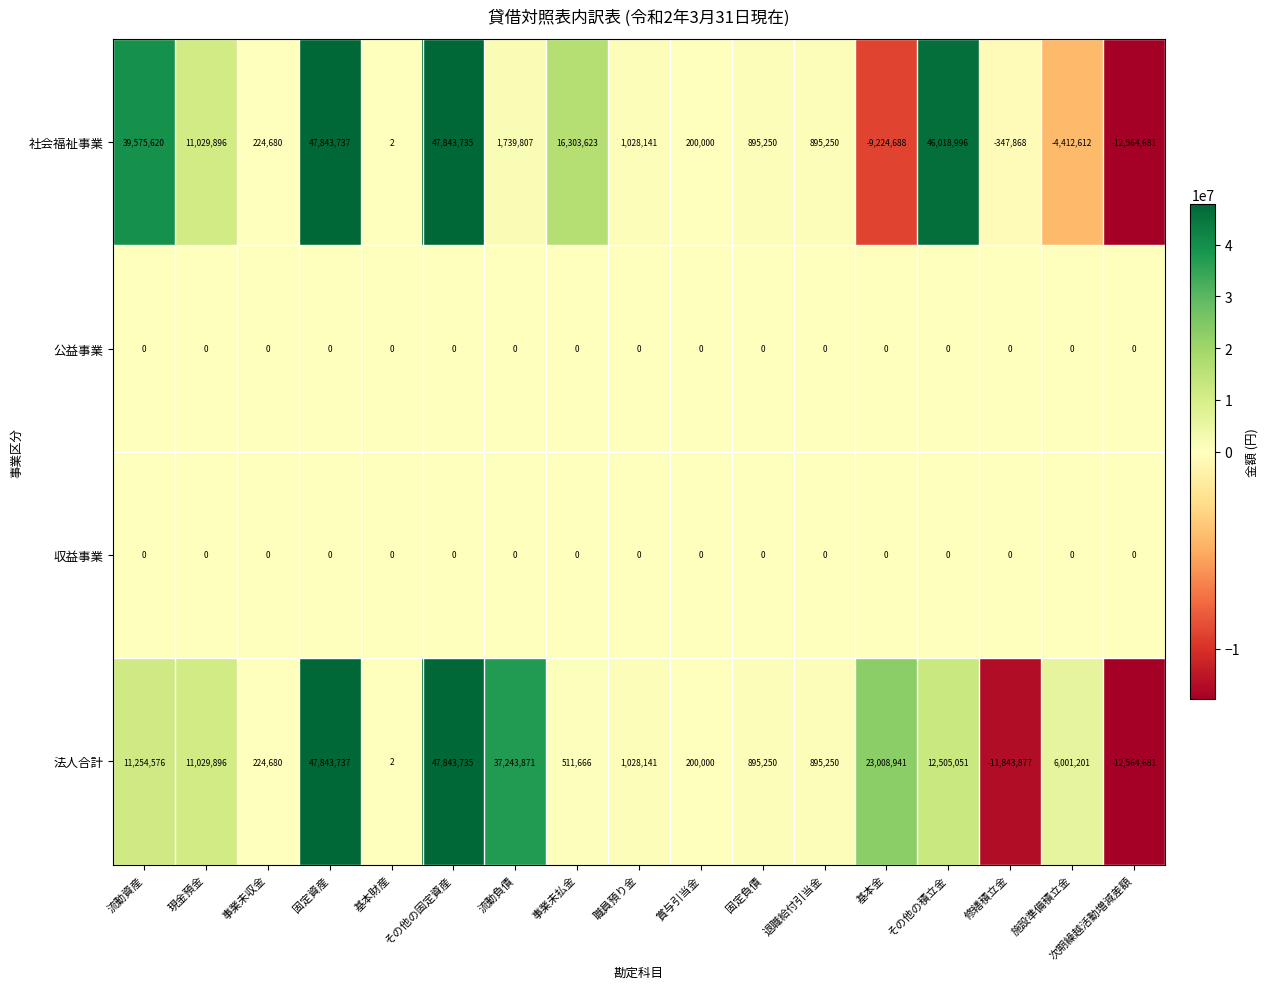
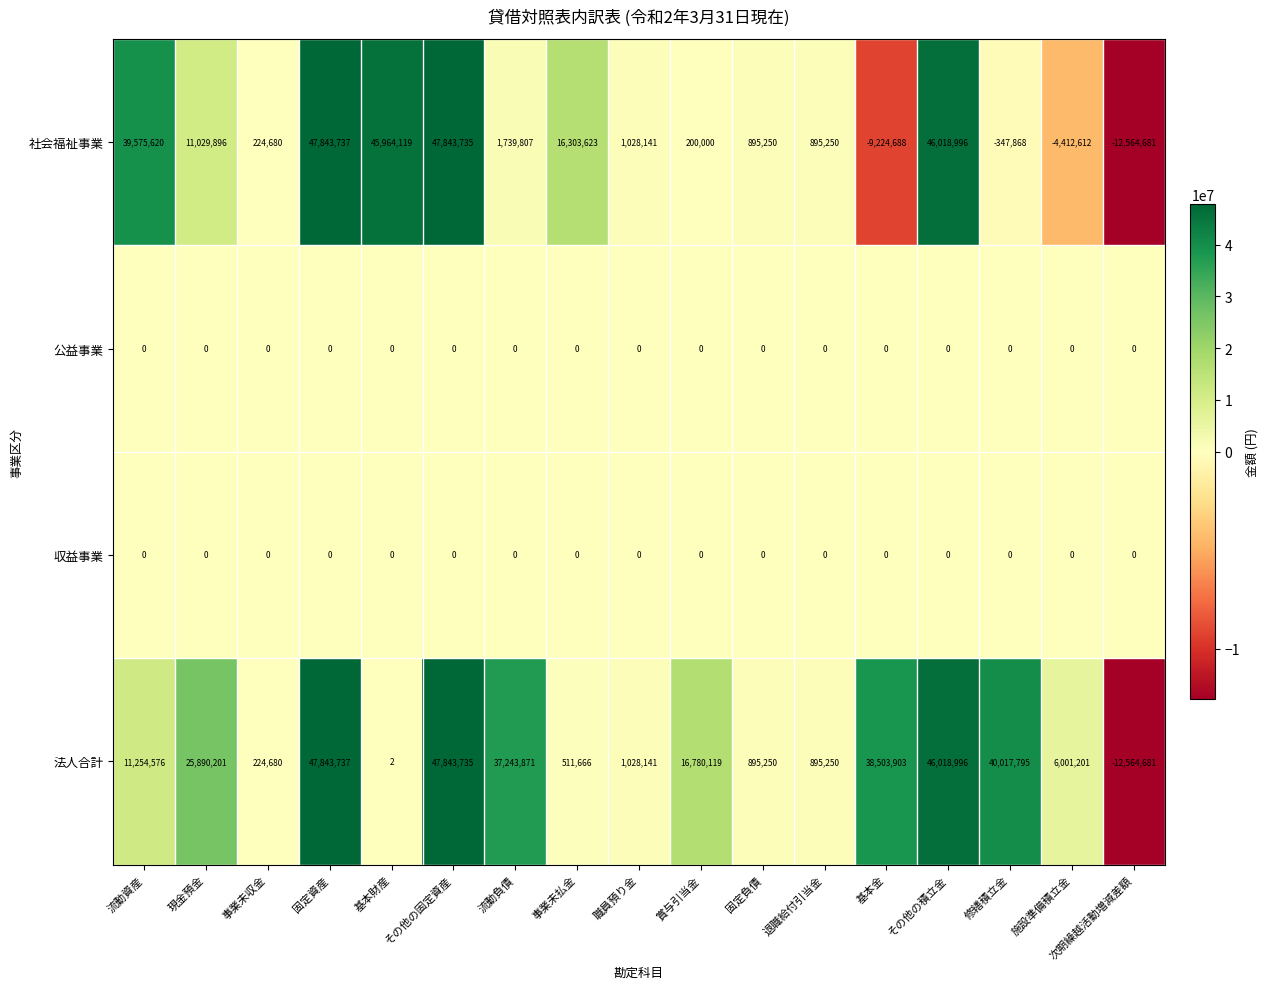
  {
    "社会福祉事業": {
      "流動資産": "39,575,620",
      "現金預金": "11,029,896",
      "事業未収金": "224,680",
      "固定資産": "47,843,737",
-     "基本財産": "2",
+     "基本財産": "45,964,119",
      "その他の固定資産": "47,843,735",
      "流動負債": "1,739,807",
      "事業未払金": "16,303,623",
      "職員預り金": "1,028,141",
      "賞与引当金": "200,000",
      "固定負債": "895,250",
      "退職給付引当金": "895,250",
      "基本金": "-9,224,688",
      "その他の積立金": "46,018,996",
      "修繕積立金": "-347,868",
      "施設準備積立金": "-4,412,612",
      "次期繰越活動増減差額": "-12,564,681"
    },
    "公益事業": {
      "流動資産": "0",
      "現金預金": "0",
      "事業未収金": "0",
      "固定資産": "0",
      "基本財産": "0",
      "その他の固定資産": "0",
      "流動負債": "0",
      "事業未払金": "0",
      "職員預り金": "0",
      "賞与引当金": "0",
      "固定負債": "0",
      "退職給付引当金": "0",
      "基本金": "0",
      "その他の積立金": "0",
      "修繕積立金": "0",
      "施設準備積立金": "0",
      "次期繰越活動増減差額": "0"
    },
    "収益事業": {
      "流動資産": "0",
      "現金預金": "0",
      "事業未収金": "0",
      "固定資産": "0",
      "基本財産": "0",
      "その他の固定資産": "0",
      "流動負債": "0",
      "事業未払金": "0",
      "職員預り金": "0",
      "賞与引当金": "0",
      "固定負債": "0",
      "退職給付引当金": "0",
      "基本金": "0",
      "その他の積立金": "0",
      "修繕積立金": "0",
      "施設準備積立金": "0",
      "次期繰越活動増減差額": "0"
    },
    "法人合計": {
      "流動資産": "11,254,576",
-     "現金預金": "11,029,896",
+     "現金預金": "25,890,201",
      "事業未収金": "224,680",
      "固定資産": "47,843,737",
      "基本財産": "2",
      "その他の固定資産": "47,843,735",
      "流動負債": "37,243,871",
      "事業未払金": "511,666",
      "職員預り金": "1,028,141",
-     "賞与引当金": "200,000",
+     "賞与引当金": "16,780,119",
      "固定負債": "895,250",
      "退職給付引当金": "895,250",
-     "基本金": "23,008,941",
-     "その他の積立金": "12,505,051",
-     "修繕積立金": "-11,843,877",
+     "基本金": "38,503,903",
+     "その他の積立金": "46,018,996",
+     "修繕積立金": "40,017,795",
      "施設準備積立金": "6,001,201",
      "次期繰越活動増減差額": "-12,564,681"
    }
  }
